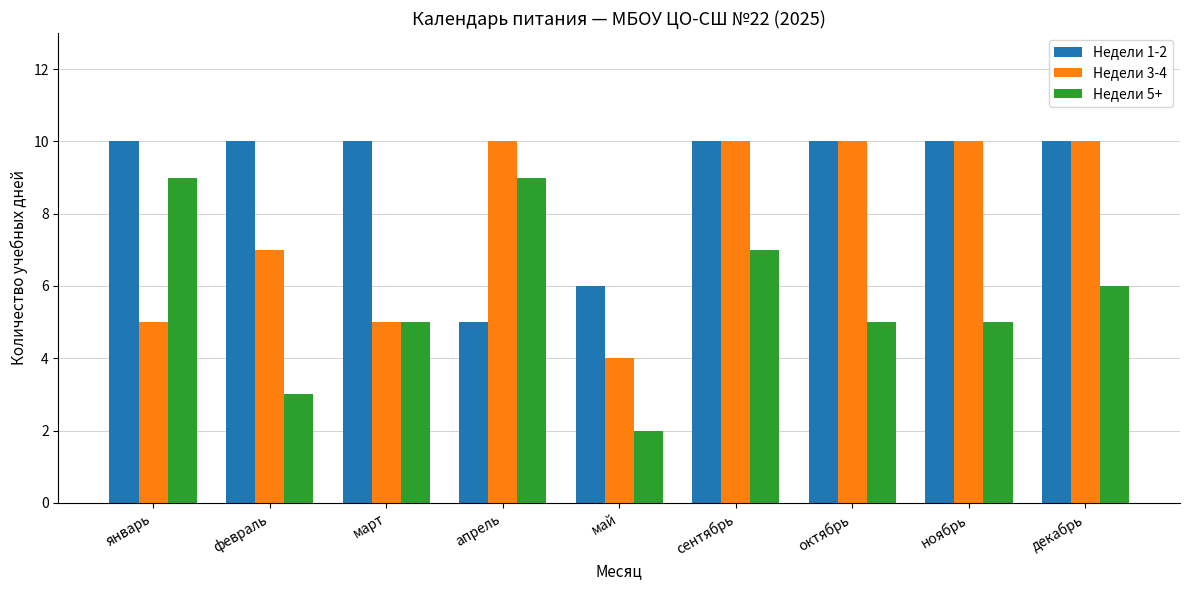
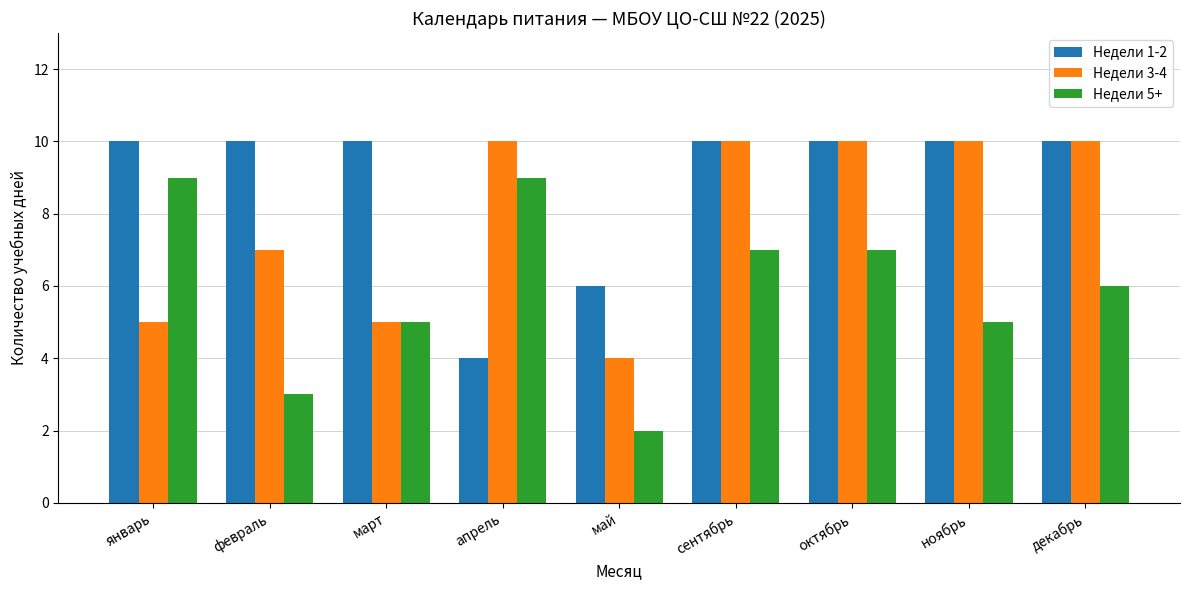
  {
    "Недели 1-2": {
      "январь": 10,
      "февраль": 10,
      "март": 10,
-     "апрель": 5,
+     "апрель": 4,
      "май": 6,
      "сентябрь": 10,
      "октябрь": 10,
      "ноябрь": 10,
      "декабрь": 10
    },
    "Недели 3-4": {
      "январь": 5,
      "февраль": 7,
      "март": 5,
      "апрель": 10,
      "май": 4,
      "сентябрь": 10,
      "октябрь": 10,
      "ноябрь": 10,
      "декабрь": 10
    },
    "Недели 5+": {
      "январь": 9,
      "февраль": 3,
      "март": 5,
      "апрель": 9,
      "май": 2,
      "сентябрь": 7,
-     "октябрь": 5,
+     "октябрь": 7,
      "ноябрь": 5,
      "декабрь": 6
    }
  }
